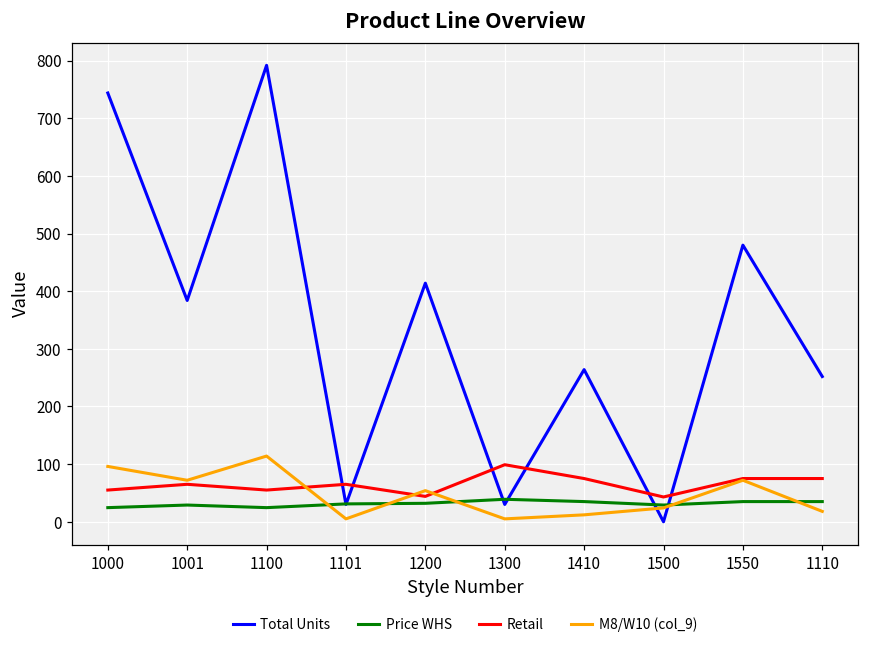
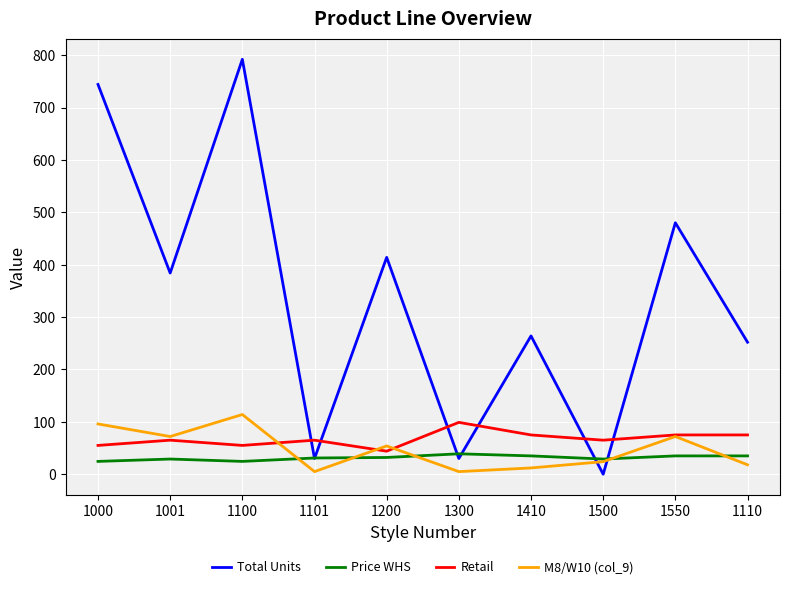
  {
    "Total Units": {
      "1000": 740,
      "1001": 380,
      "1100": 790,
      "1200": 410,
      "1300": 30,
      "1410": 260,
      "1500": 0,
      "1550": 480,
      "1110": 250
    },
    "Price WHS": {
      "1000": 20,
      "1001": 30,
      "1100": 20,
      "1200": 30,
      "1300": 40,
      "1410": 40,
      "1500": 30,
      "1550": 40,
      "1110": 40
    },
    "Retail": {
      "1000": 60,
      "1001": 70,
      "1100": 60,
      "1101": 70,
      "1200": 40,
      "1300": 100,
      "1410": 80,
-     "1500": 40,
+     "1500": 70,
      "1110": 80
    },
    "M8/W10 (col_9)": {
      "1000": 100,
      "1001": 70,
      "1100": 110,
      "1101": 10,
      "1200": 50,
      "1300": 10,
      "1410": 10,
      "1500": 20,
      "1110": 20
    }
  }
